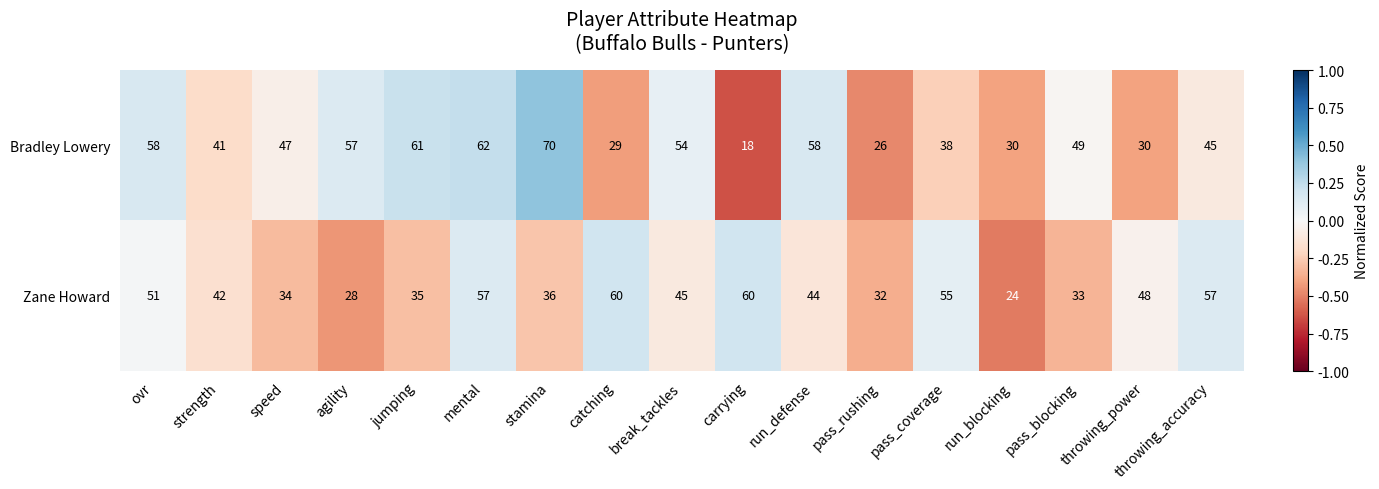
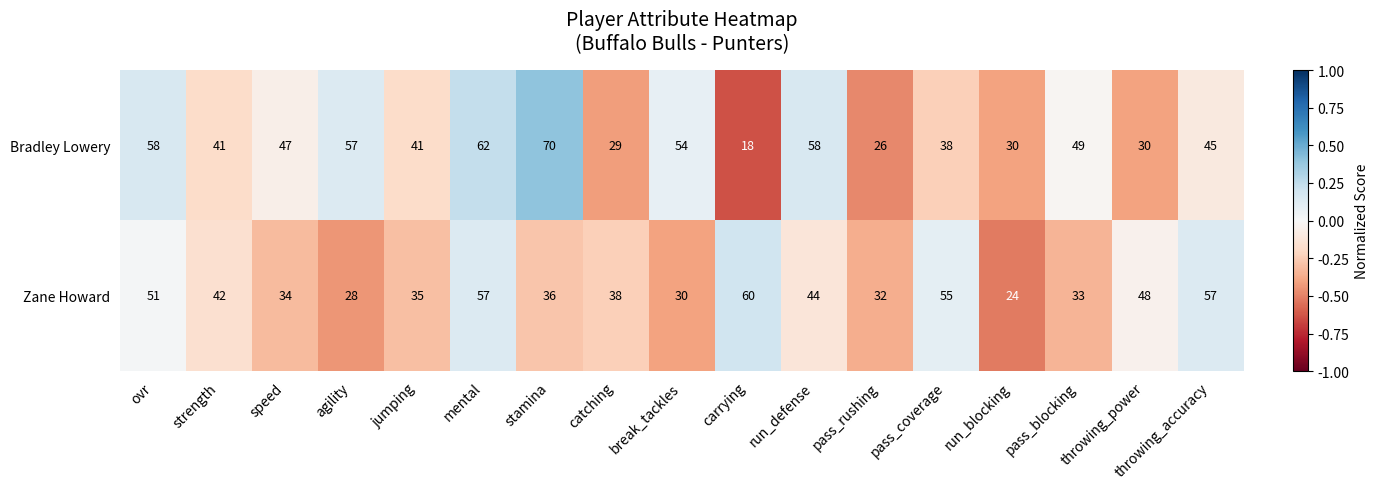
  {
    "Bradley Lowery": {
      "ovr": 58,
      "strength": 41,
      "speed": 47,
      "agility": 57,
-     "jumping": 61,
+     "jumping": 41,
      "mental": 62,
      "stamina": 70,
      "catching": 29,
      "break_tackles": 54,
      "carrying": 18,
      "run_defense": 58,
      "pass_rushing": 26,
      "pass_coverage": 38,
      "run_blocking": 30,
      "pass_blocking": 49,
      "throwing_power": 30,
      "throwing_accuracy": 45
    },
    "Zane Howard": {
      "ovr": 51,
      "strength": 42,
      "speed": 34,
      "agility": 28,
      "jumping": 35,
      "mental": 57,
      "stamina": 36,
-     "catching": 60,
-     "break_tackles": 45,
+     "catching": 38,
+     "break_tackles": 30,
      "carrying": 60,
      "run_defense": 44,
      "pass_rushing": 32,
      "pass_coverage": 55,
      "run_blocking": 24,
      "pass_blocking": 33,
      "throwing_power": 48,
      "throwing_accuracy": 57
    }
  }
